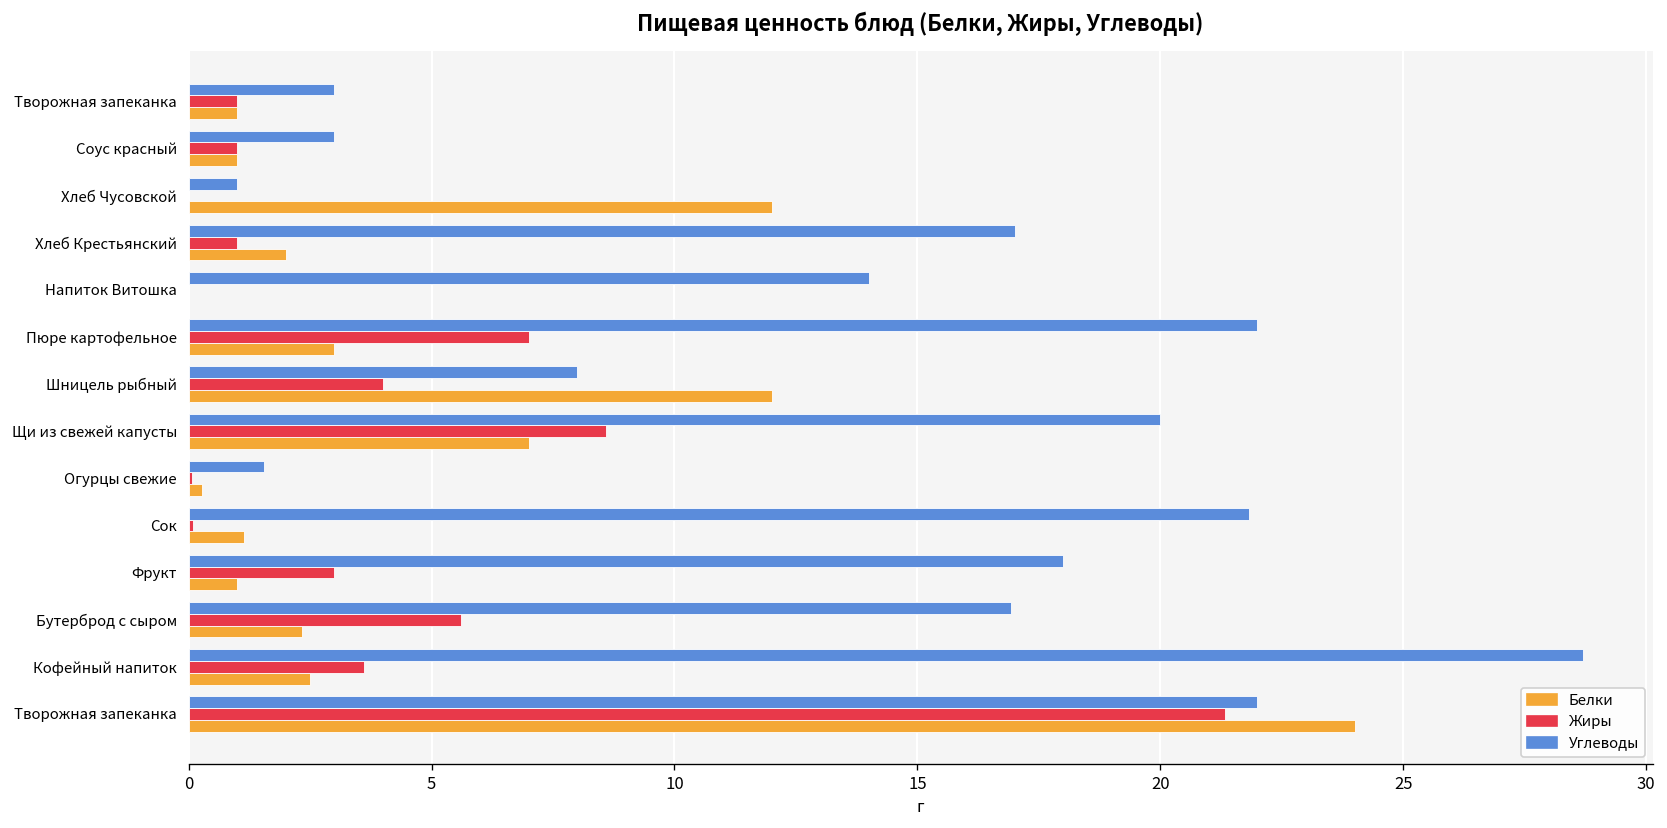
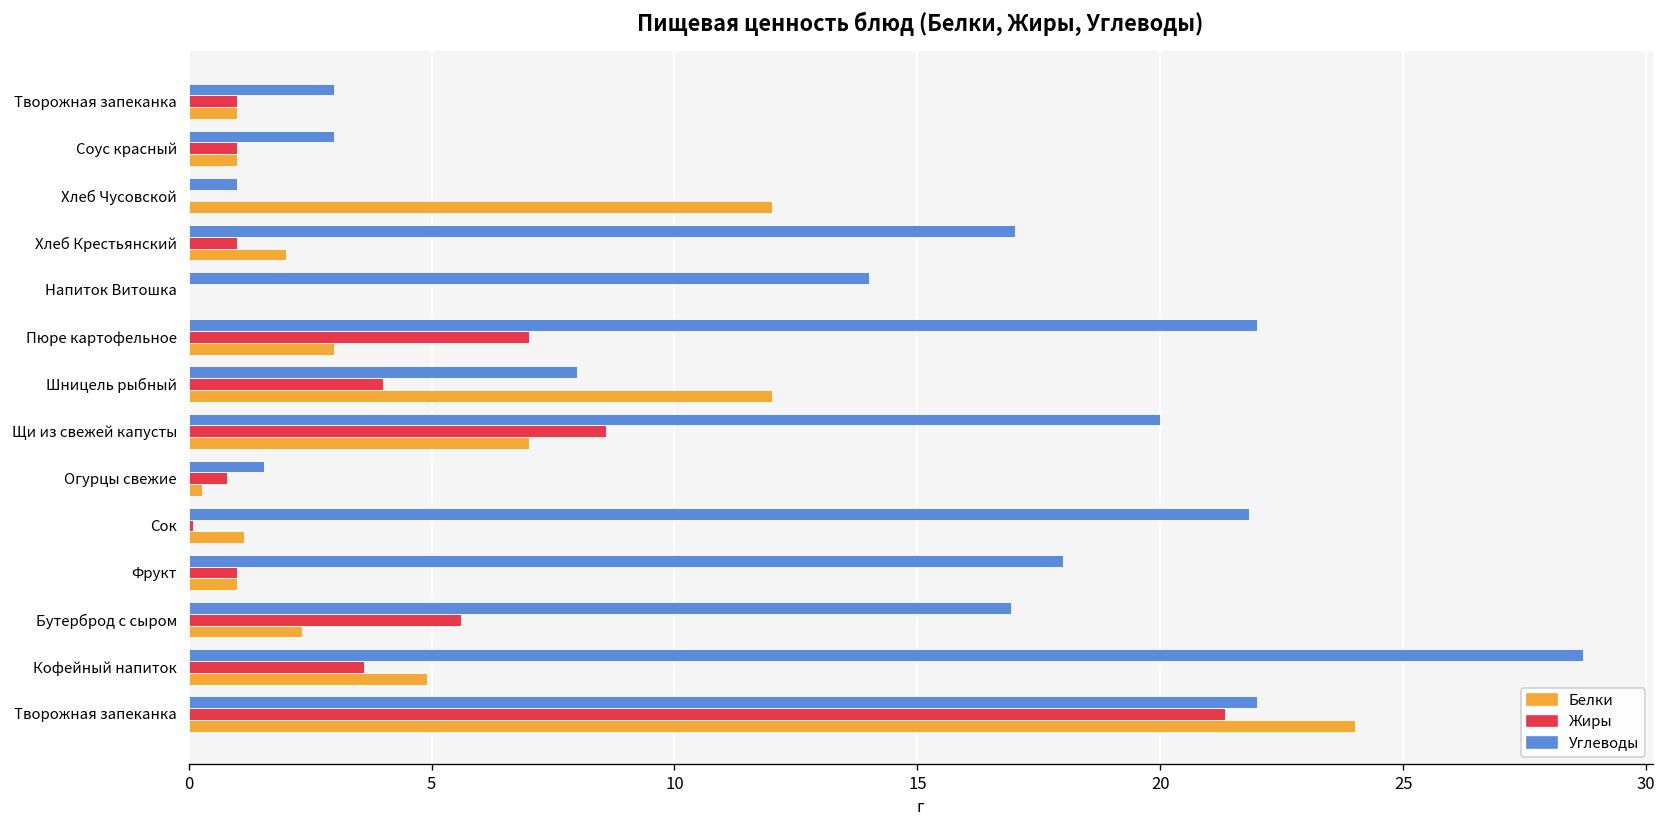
  {
    "Белки": {
      "Соус красный": 1.0,
      "Хлеб Чусовской": 12.0,
      "Хлеб Крестьянский": 2.0,
      "Напиток Витошка": 0.0,
      "Пюре картофельное": 3.0,
      "Шницель рыбный": 12.0,
      "Щи из свежей капусты": 7.0,
      "Огурцы свежие": 0.3,
      "Сок": 1.1,
      "Фрукт": 1.0,
      "Бутерброд с сыром": 2.3,
-     "Кофейный напиток": 2.5
+     "Кофейный напиток": 4.9
    },
    "Жиры": {
      "Соус красный": 1.0,
      "Хлеб Чусовской": 0.0,
      "Хлеб Крестьянский": 1.0,
      "Напиток Витошка": 0.0,
      "Пюре картофельное": 7.0,
      "Шницель рыбный": 4.0,
      "Щи из свежей капусты": 8.6,
-     "Огурцы свежие": 0.1,
+     "Огурцы свежие": 0.8,
      "Сок": 0.1,
-     "Фрукт": 3,
+     "Фрукт": 1,
      "Бутерброд с сыром": 5.6,
      "Кофейный напиток": 3.6
    },
    "Углеводы": {
      "Соус красный": 3.0,
      "Хлеб Чусовской": 1.0,
      "Хлеб Крестьянский": 17.0,
      "Напиток Витошка": 14.0,
      "Пюре картофельное": 22.0,
      "Шницель рыбный": 8.0,
      "Щи из свежей капусты": 20.0,
      "Огурцы свежие": 1.6,
      "Сок": 21.8,
      "Фрукт": 18.0,
      "Бутерброд с сыром": 16.9,
      "Кофейный напиток": 28.7
    }
  }
